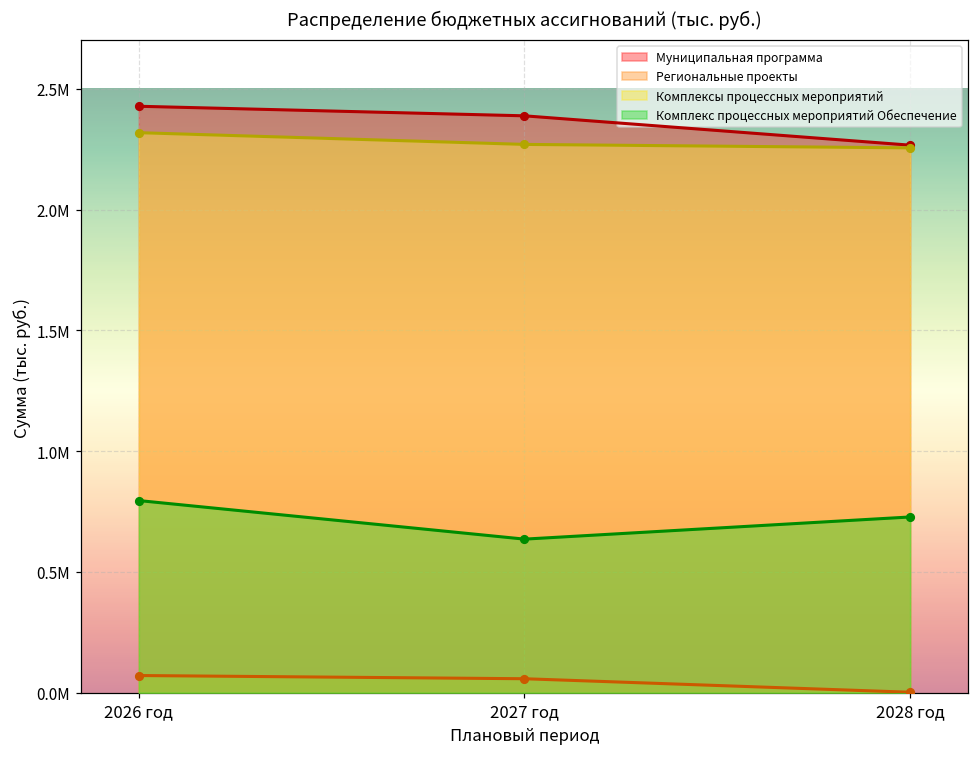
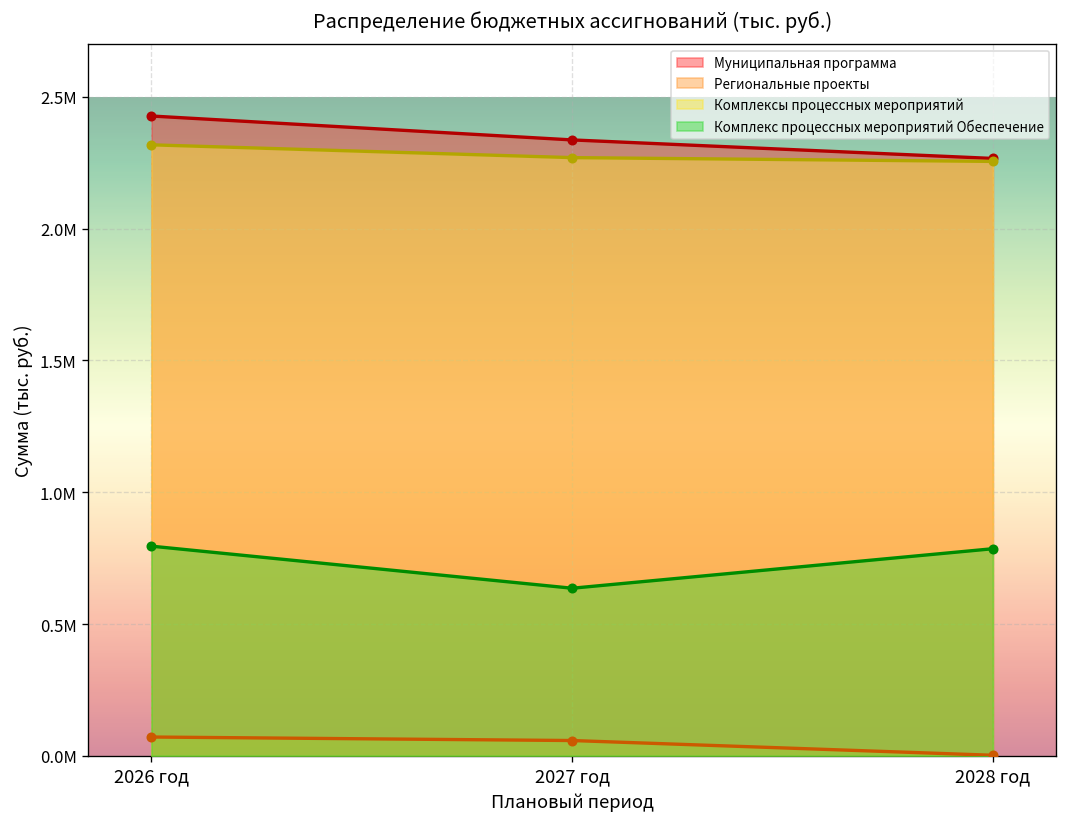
  {
    "Муниципальная программа": {
      "2026 год": 2430000,
-     "2027 год": 2390000
+     "2027 год": 2340000
    },
    "Комплекс процессных мероприятий Обеспечение": {
      "2026 год": 800000,
      "2027 год": 640000,
-     "2028 год": 730000
+     "2028 год": 790000
    }
  }
